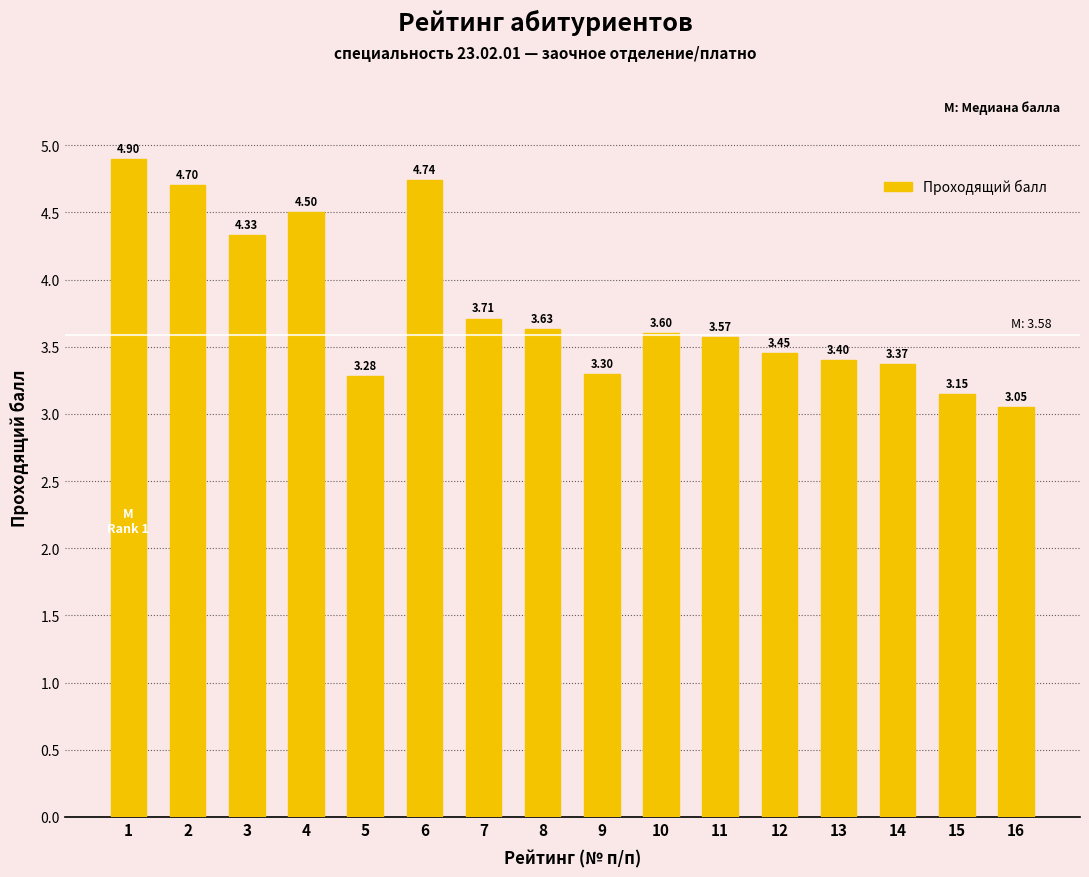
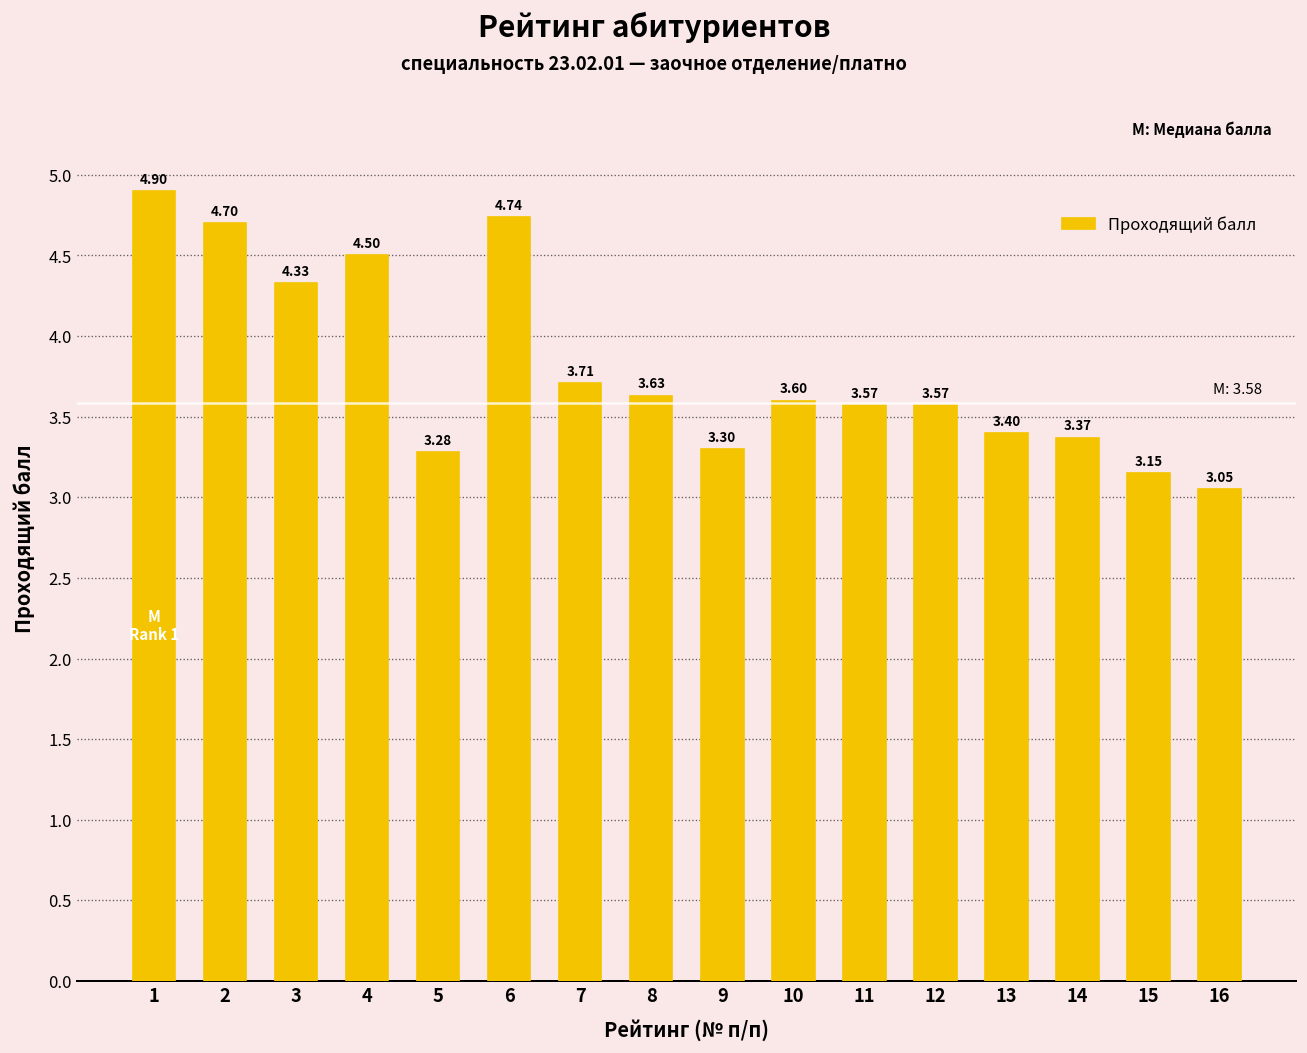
  {
    "1": 4.90,
    "2": 4.70,
    "3": 4.33,
    "4": 4.50,
    "5": 3.28,
    "6": 4.74,
    "7": 3.71,
    "8": 3.63,
    "9": 3.30,
    "10": 3.60,
    "11": 3.57,
-   "12": 3.45,
+   "12": 3.57,
    "13": 3.40,
    "14": 3.37,
    "15": 3.15,
    "16": 3.05
  }
